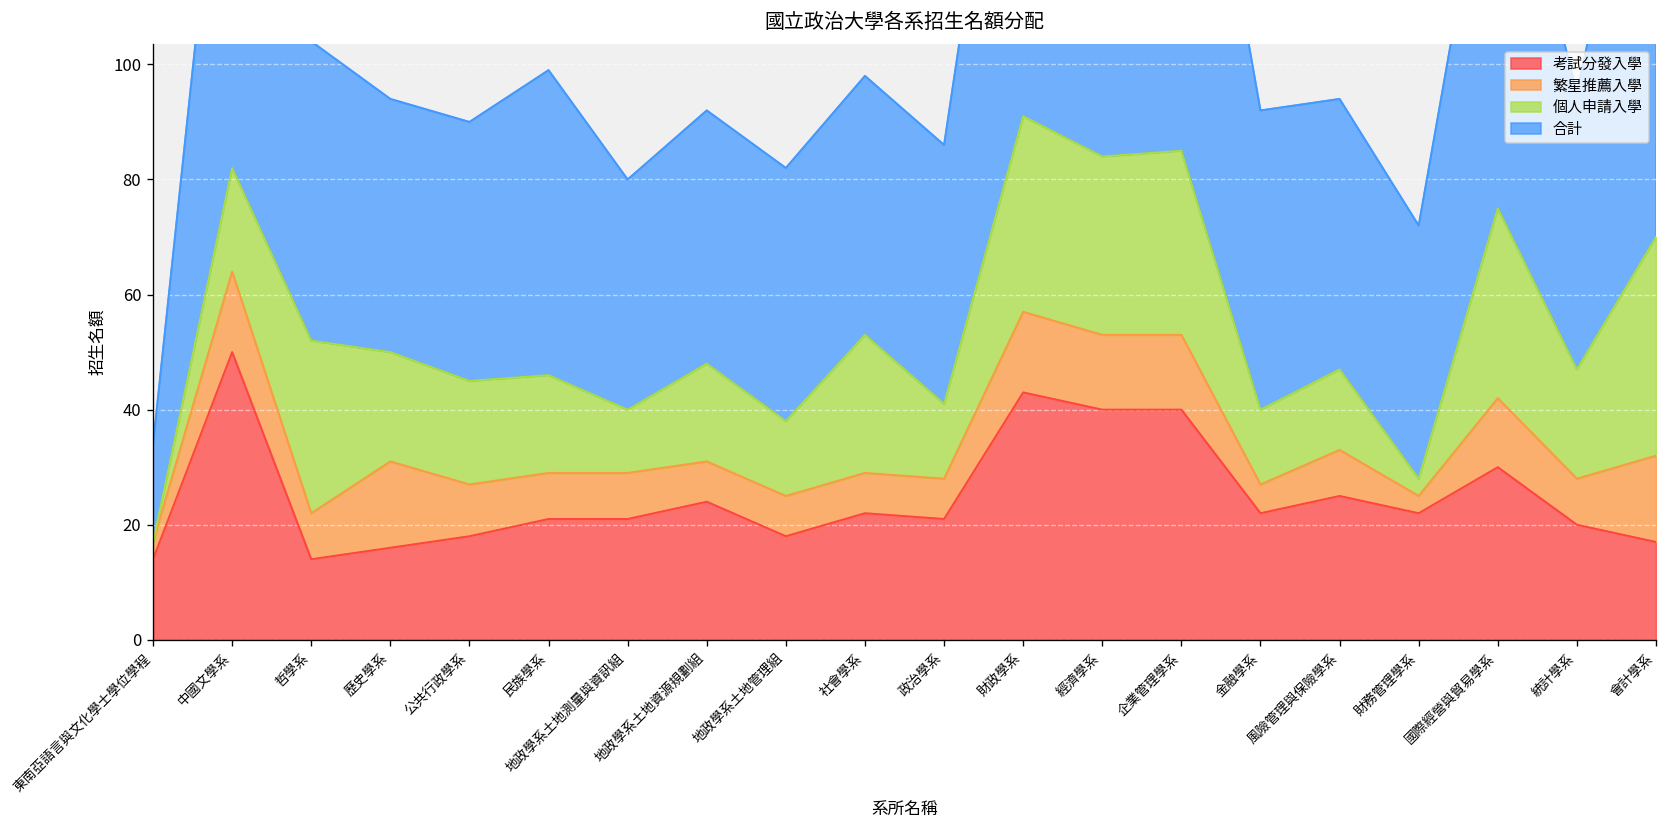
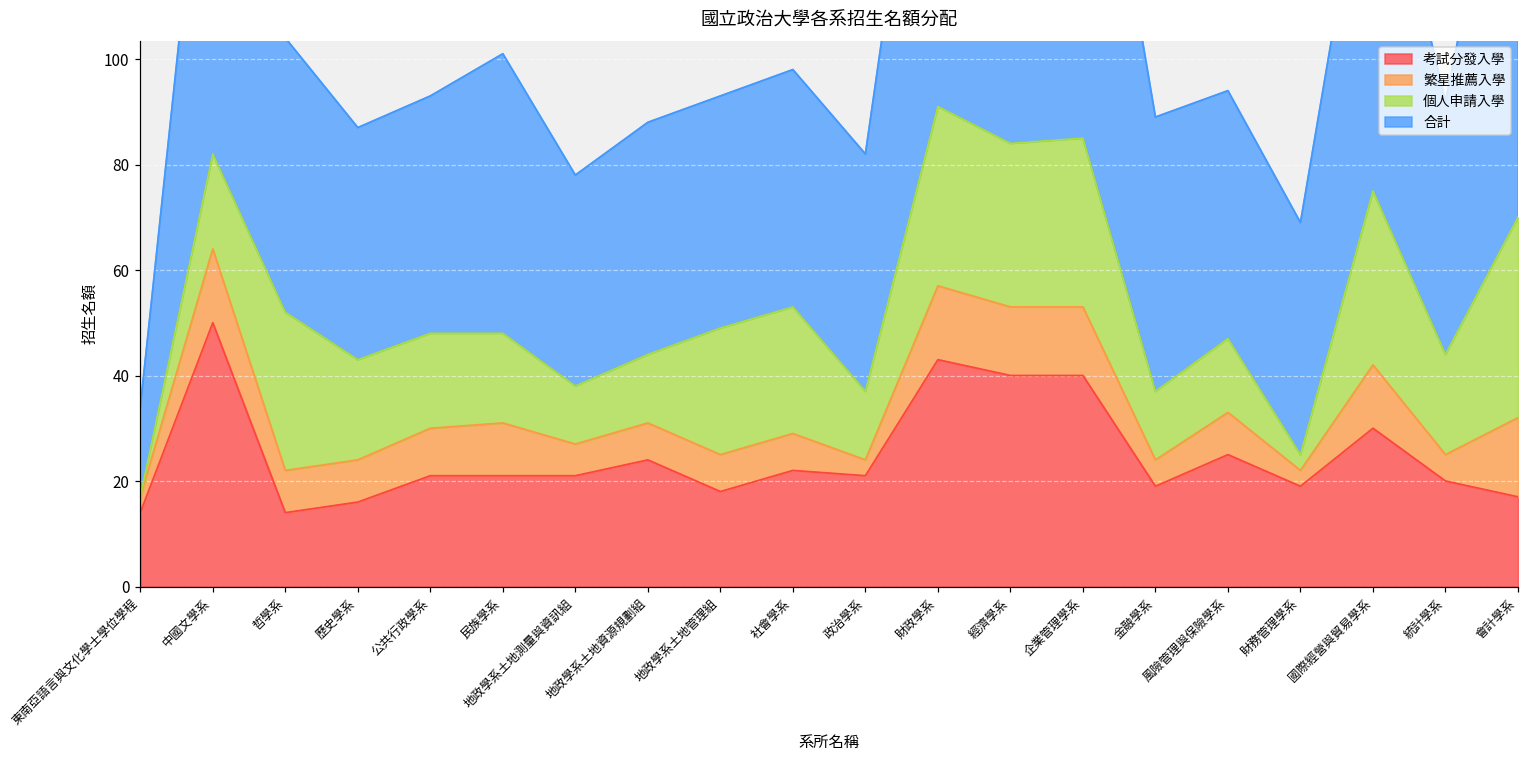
  {
    "考試分發入學": {
      "東南亞語言與文化學士學位學程": 14,
      "中國文學系": 50,
      "哲學系": 14,
      "歷史學系": 16,
-     "公共行政學系": 18,
+     "公共行政學系": 21,
      "民族學系": 21,
      "地政學系土地測量與資訊組": 21,
      "地政學系土地資源規劃組": 24,
      "地政學系土地管理組": 18,
      "社會學系": 22,
      "政治學系": 21,
      "財政學系": 43,
      "經濟學系": 40,
      "企業管理學系": 40,
-     "金融學系": 22,
+     "金融學系": 19,
      "風險管理與保險學系": 25,
-     "財務管理學系": 22,
+     "財務管理學系": 19,
      "國際經營與貿易學系": 30,
      "統計學系": 20,
      "會計學系": 17
    },
    "繁星推薦入學": {
      "中國文學系": 14,
      "哲學系": 8,
-     "歷史學系": 15,
+     "歷史學系": 8,
      "公共行政學系": 9,
-     "民族學系": 8,
-     "地政學系土地測量與資訊組": 8,
+     "民族學系": 10,
+     "地政學系土地測量與資訊組": 6,
      "地政學系土地資源規劃組": 7,
      "地政學系土地管理組": 7,
      "社會學系": 7,
-     "政治學系": 7,
+     "政治學系": 3,
      "財政學系": 14,
      "經濟學系": 13,
      "企業管理學系": 13,
      "金融學系": 5,
      "風險管理與保險學系": 8,
      "財務管理學系": 3,
      "國際經營與貿易學系": 12,
-     "統計學系": 8,
+     "統計學系": 5,
      "會計學系": 15
    },
    "個人申請入學": {
      "中國文學系": 18,
      "哲學系": 30,
      "歷史學系": 19,
      "公共行政學系": 18,
      "民族學系": 17,
      "地政學系土地測量與資訊組": 11,
-     "地政學系土地資源規劃組": 17,
-     "地政學系土地管理組": 13,
+     "地政學系土地資源規劃組": 13,
+     "地政學系土地管理組": 24,
      "社會學系": 24,
      "政治學系": 13,
      "財政學系": 34,
      "經濟學系": 31,
      "企業管理學系": 32,
      "金融學系": 13,
      "風險管理與保險學系": 14,
      "財務管理學系": 3,
      "國際經營與貿易學系": 33,
      "統計學系": 19,
      "會計學系": 38
    },
    "合計": {
      "東南亞語言與文化學士學位學程": 17,
      "歷史學系": 44,
      "公共行政學系": 45,
      "民族學系": 53,
      "地政學系土地測量與資訊組": 40,
      "地政學系土地資源規劃組": 44,
      "地政學系土地管理組": 44,
      "社會學系": 45,
      "政治學系": 45,
      "金融學系": 52,
      "風險管理與保險學系": 47,
      "財務管理學系": 44
    }
  }
